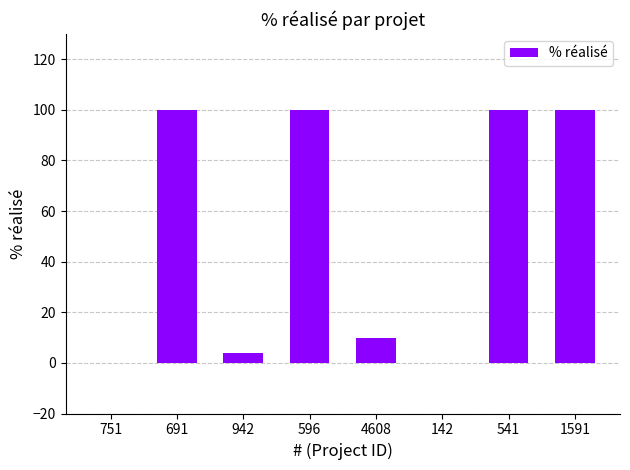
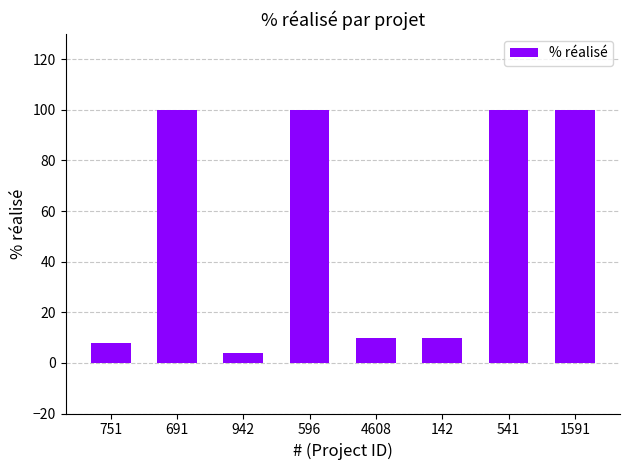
  {
-   "751": 0,
+   "751": 8,
    "691": 100,
    "942": 4,
    "596": 100,
    "4608": 10,
-   "142": 0,
+   "142": 10,
    "541": 100,
    "1591": 100
  }
